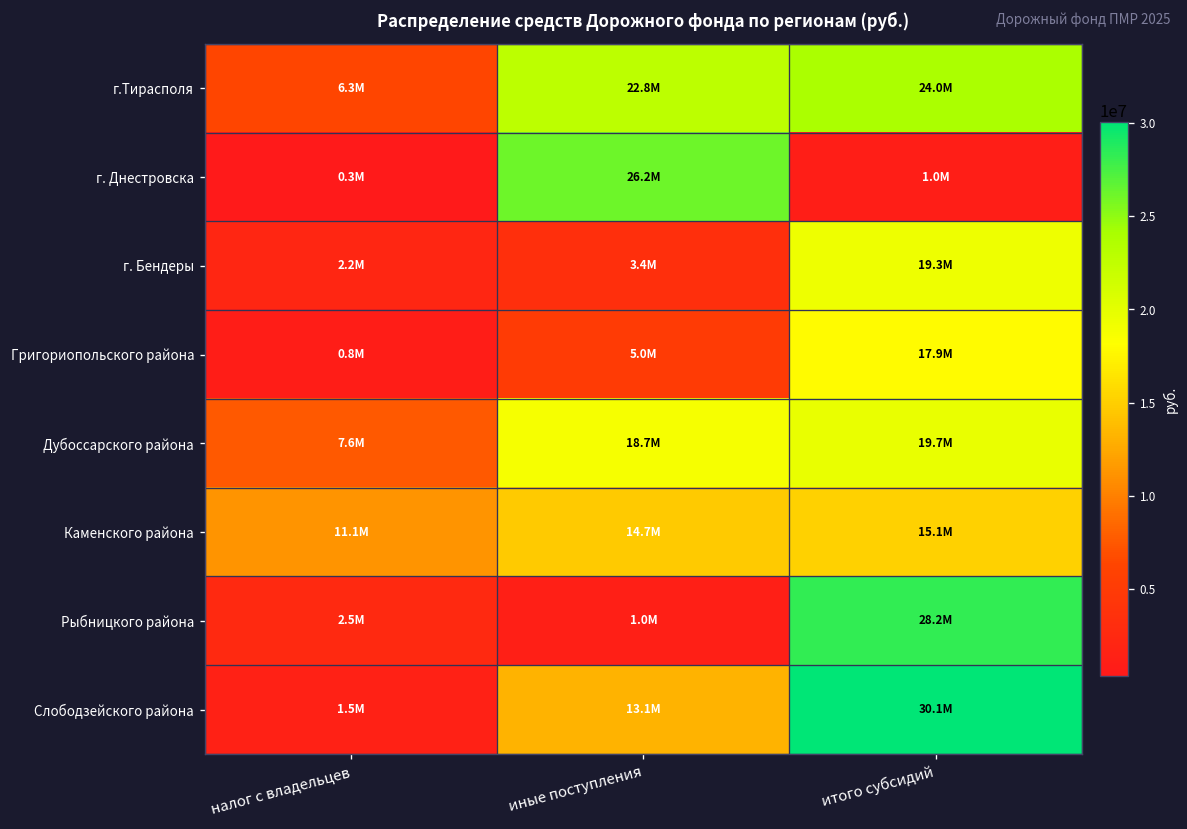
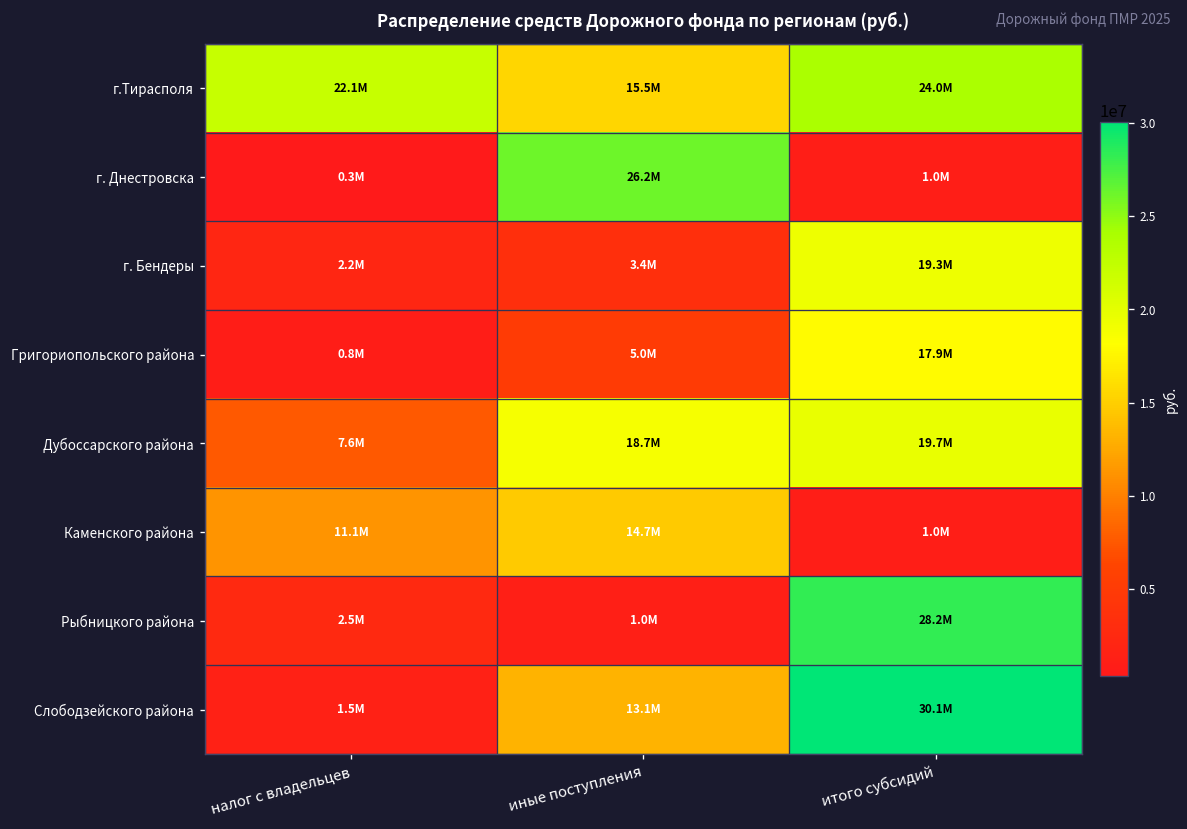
  {
    "г.Тирасполя": {
-     "налог с владельцев": "6.3M",
-     "иные поступления": "22.8M",
+     "налог с владельцев": "22.1M",
+     "иные поступления": "15.5M",
      "итого субсидий": "24.0M"
    },
    "г. Днестровска": {
      "налог с владельцев": "0.3M",
      "иные поступления": "26.2M",
      "итого субсидий": "1.0M"
    },
    "г. Бендеры": {
      "налог с владельцев": "2.2M",
      "иные поступления": "3.4M",
      "итого субсидий": "19.3M"
    },
    "Григориопольского района": {
      "налог с владельцев": "0.8M",
      "иные поступления": "5.0M",
      "итого субсидий": "17.9M"
    },
    "Дубоссарского района": {
      "налог с владельцев": "7.6M",
      "иные поступления": "18.7M",
      "итого субсидий": "19.7M"
    },
    "Каменского района": {
      "налог с владельцев": "11.1M",
      "иные поступления": "14.7M",
-     "итого субсидий": "15.1M"
+     "итого субсидий": "1.0M"
    },
    "Рыбницкого района": {
      "налог с владельцев": "2.5M",
      "иные поступления": "1.0M",
      "итого субсидий": "28.2M"
    },
    "Слободзейского района": {
      "налог с владельцев": "1.5M",
      "иные поступления": "13.1M",
      "итого субсидий": "30.1M"
    }
  }
